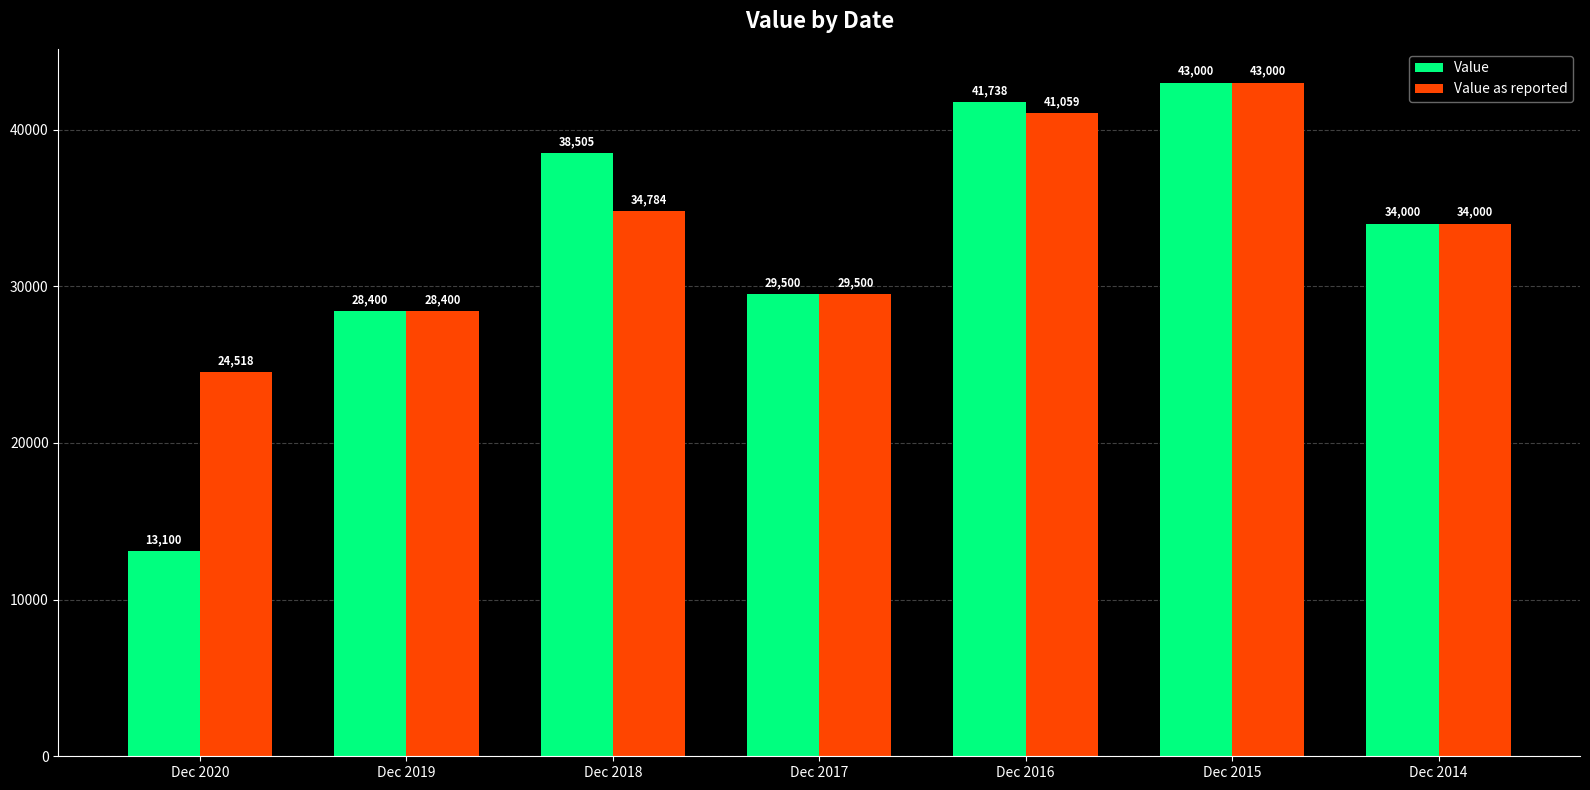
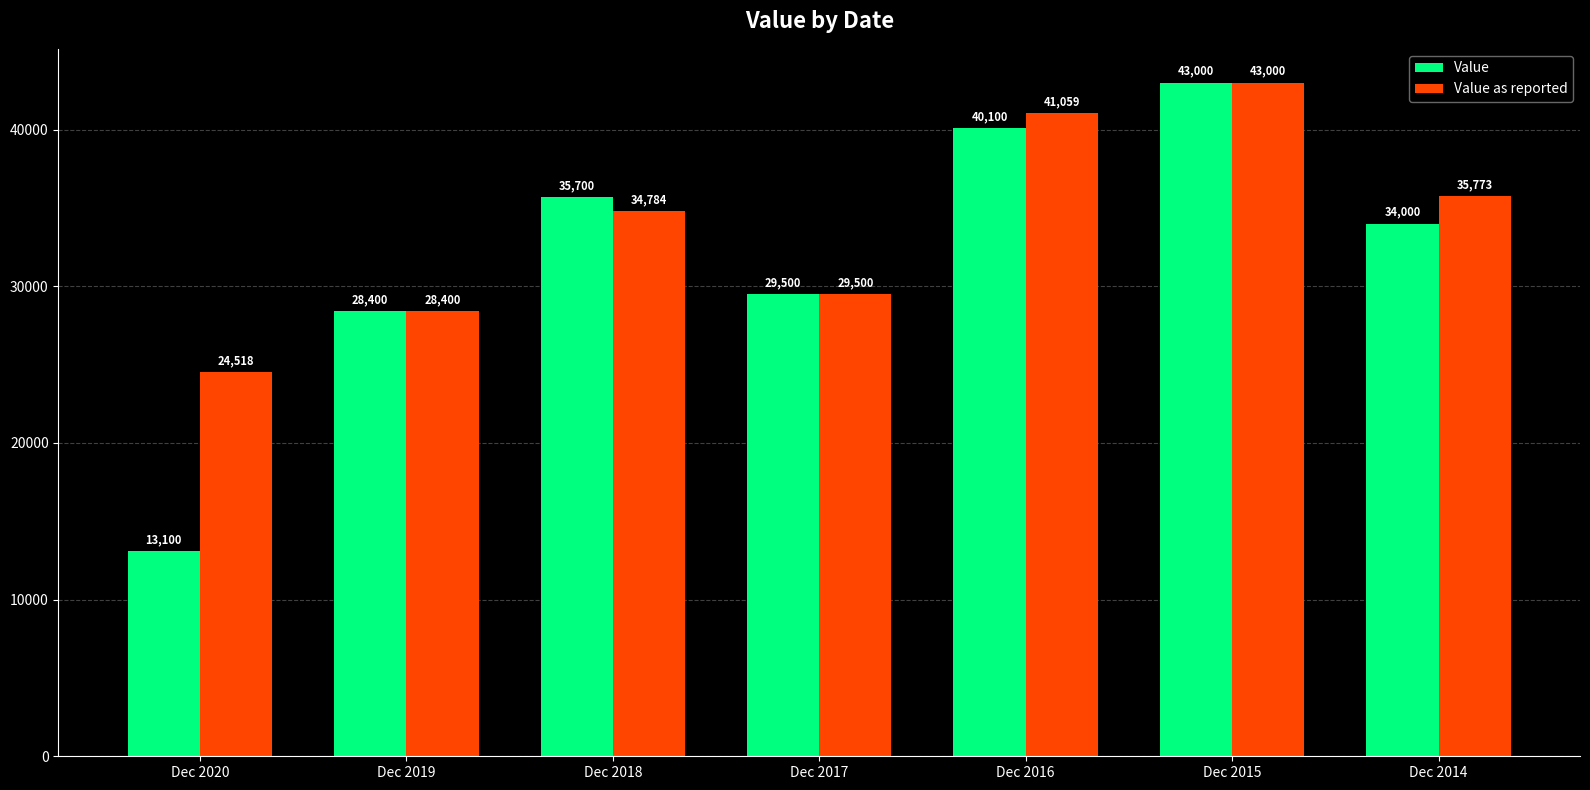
  {
    "Value": {
      "Dec 2020": "13,100",
      "Dec 2019": "28,400",
-     "Dec 2018": "38,505",
+     "Dec 2018": "35,700",
      "Dec 2017": "29,500",
-     "Dec 2016": "41,738",
+     "Dec 2016": "40,100",
      "Dec 2015": "43,000",
      "Dec 2014": "34,000"
    },
    "Value as reported": {
      "Dec 2020": "24,518",
      "Dec 2019": "28,400",
      "Dec 2018": "34,784",
      "Dec 2017": "29,500",
      "Dec 2016": "41,059",
      "Dec 2015": "43,000",
-     "Dec 2014": "34,000"
+     "Dec 2014": "35,773"
    }
  }
